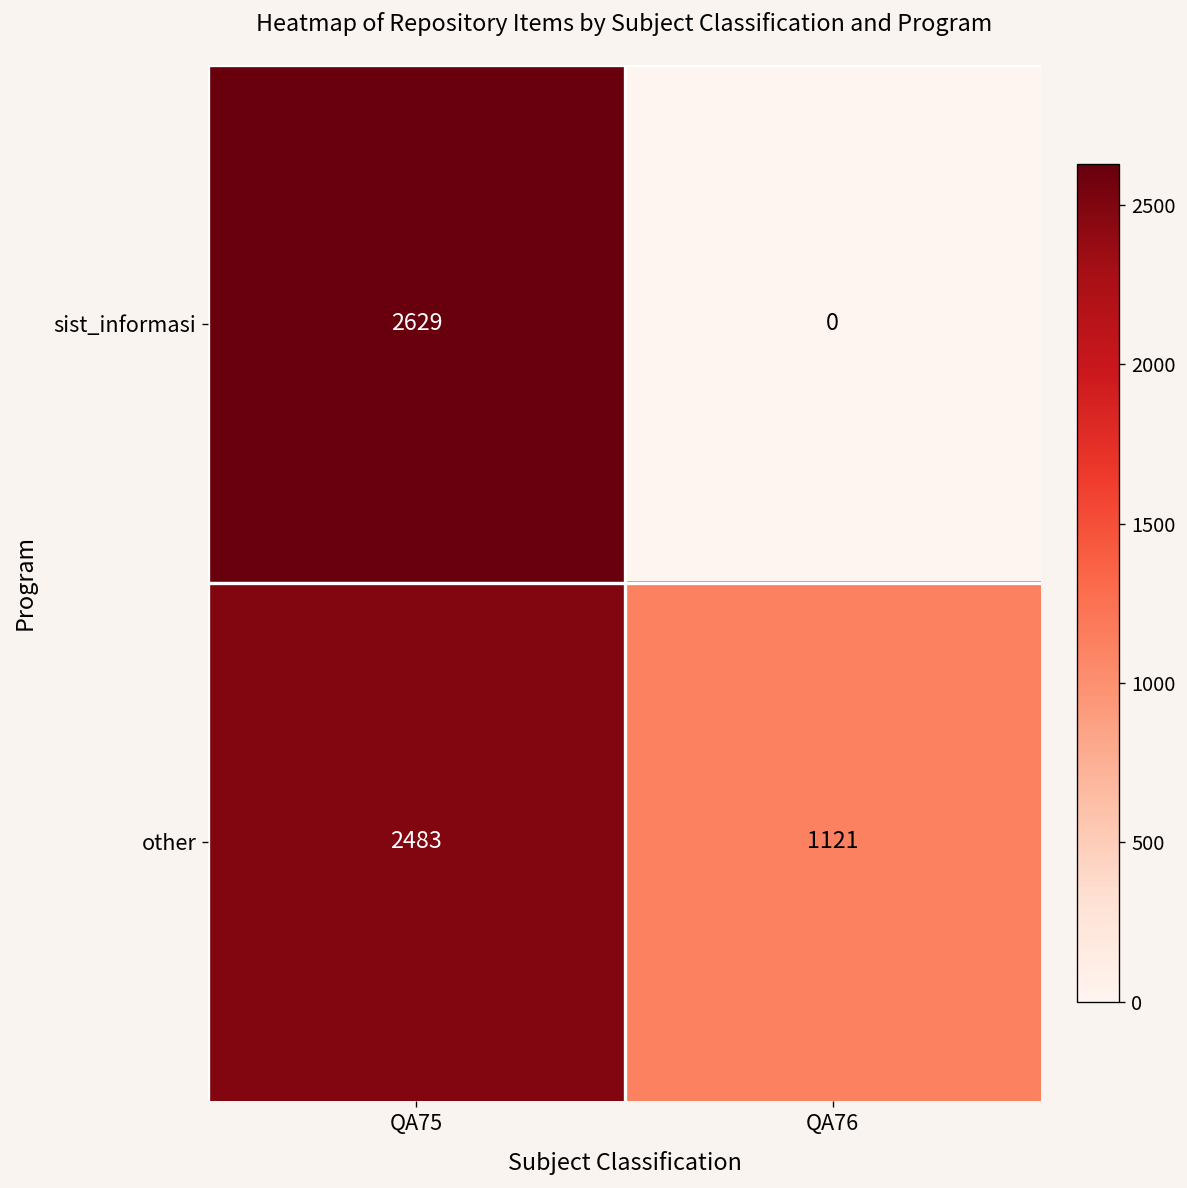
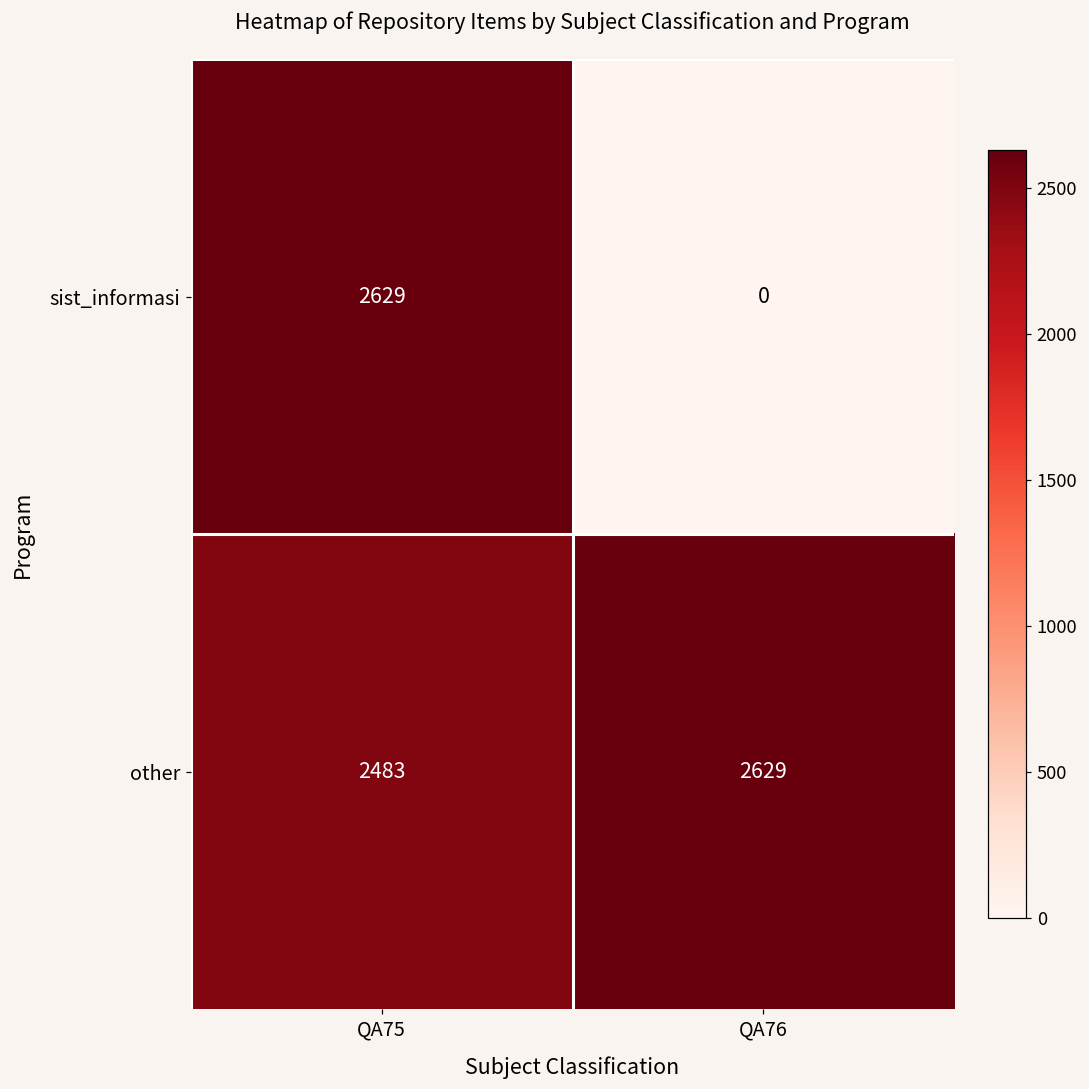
  {
    "sist_informasi": {
      "QA75": 2629,
      "QA76": 0
    },
    "other": {
      "QA75": 2483,
-     "QA76": 1121
+     "QA76": 2629
    }
  }
